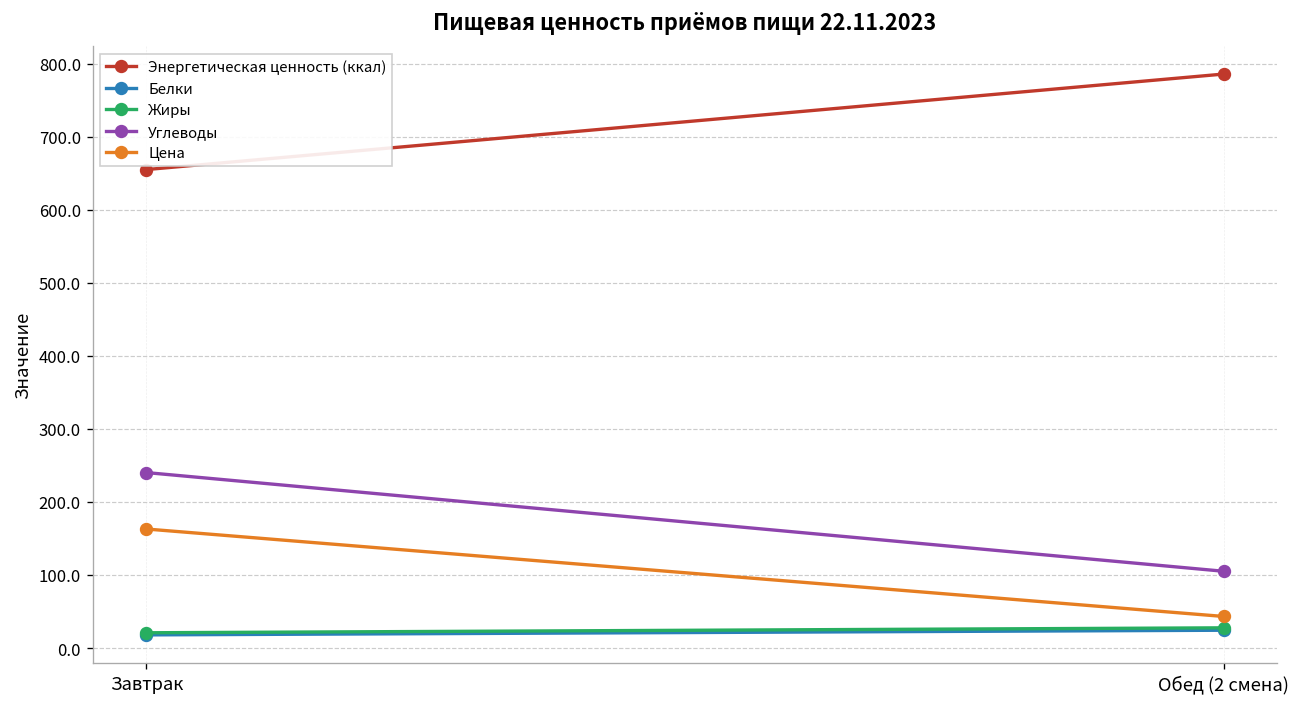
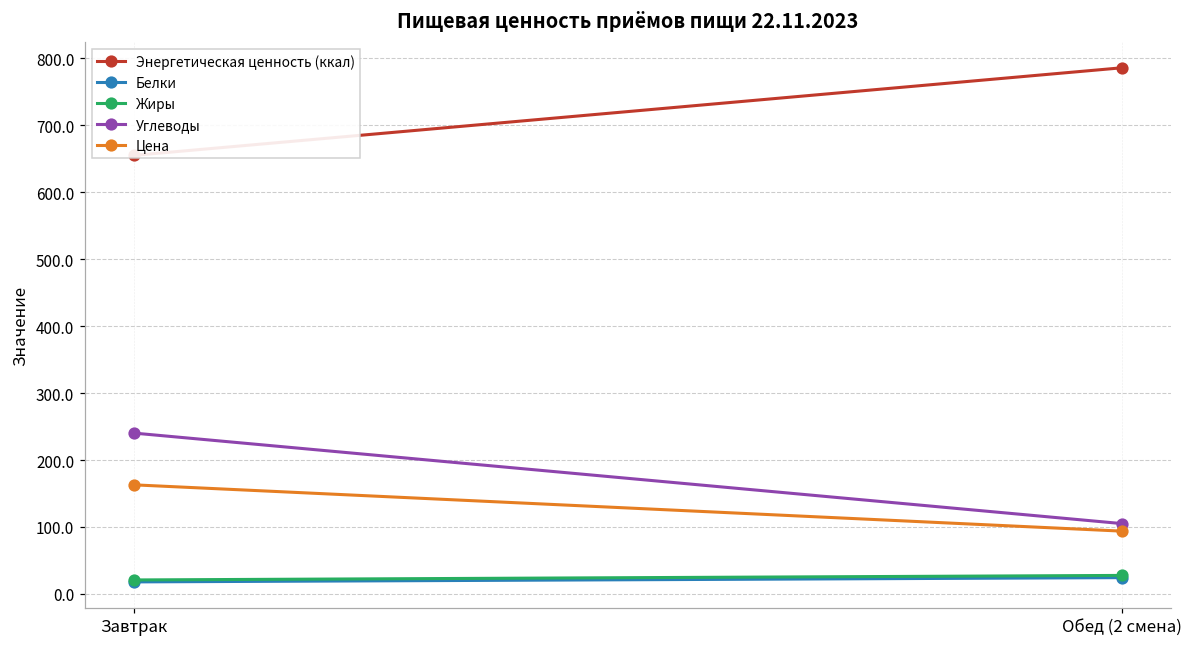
  {
    "Энергетическая ценность (ккал)": {
      "Обед (2 смена)": 790
    },
    "Углеводы": {
      "Завтрак": 240,
      "Обед (2 смена)": 110
    },
    "Цена": {
      "Завтрак": 160,
-     "Обед (2 смена)": 40
+     "Обед (2 смена)": 90
    }
  }
